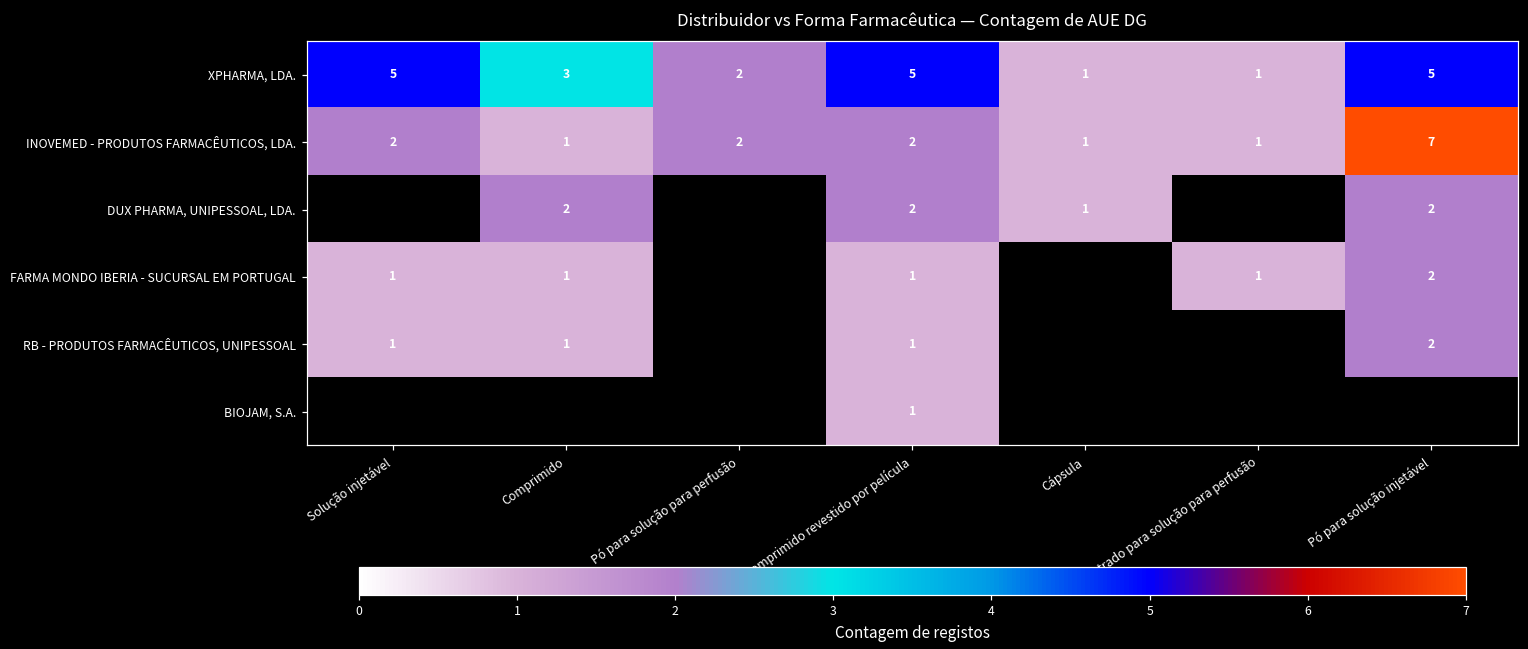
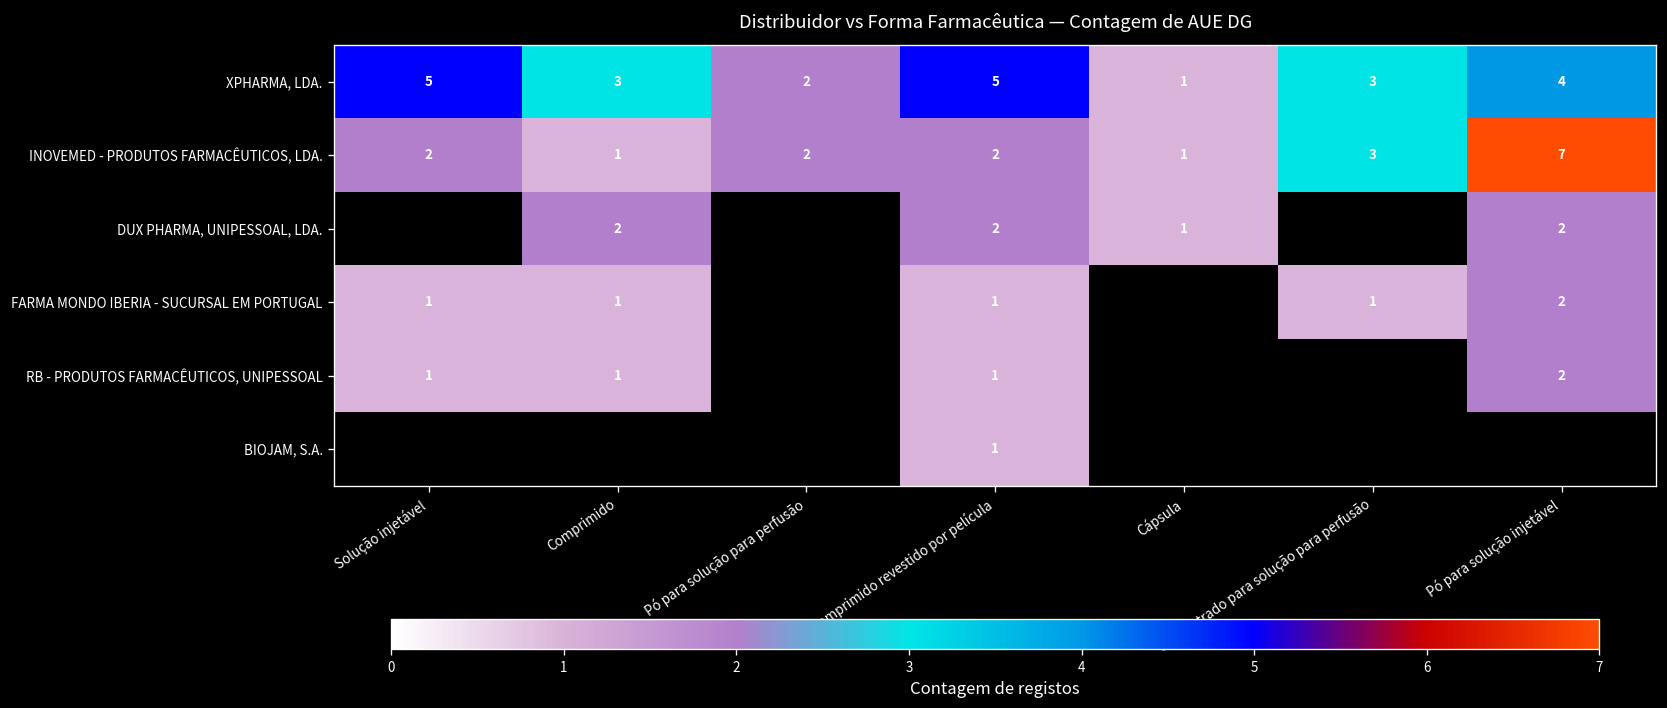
  {
    "XPHARMA, LDA.": {
      "Solução injetável": 5,
      "Comprimido": 3,
      "Pó para solução para perfusão": 2,
      "Comprimido revestido por película": 5,
      "Cápsula": 1,
-     "Concentrado para solução para perfusão": 1,
-     "Pó para solução injetável": 5
+     "Concentrado para solução para perfusão": 3,
+     "Pó para solução injetável": 4
    },
    "INOVEMED - PRODUTOS FARMACÊUTICOS, LDA.": {
      "Solução injetável": 2,
      "Comprimido": 1,
      "Pó para solução para perfusão": 2,
      "Comprimido revestido por película": 2,
      "Cápsula": 1,
-     "Concentrado para solução para perfusão": 1,
+     "Concentrado para solução para perfusão": 3,
      "Pó para solução injetável": 7
    },
    "DUX PHARMA, UNIPESSOAL, LDA.": {
      "Comprimido": 2,
      "Comprimido revestido por película": 2,
      "Cápsula": 1,
      "Pó para solução injetável": 2
    },
    "FARMA MONDO IBERIA - SUCURSAL EM PORTUGAL": {
      "Solução injetável": 1,
      "Comprimido": 1,
      "Comprimido revestido por película": 1,
      "Concentrado para solução para perfusão": 1,
      "Pó para solução injetável": 2
    },
    "RB - PRODUTOS FARMACÊUTICOS, UNIPESSOAL": {
      "Solução injetável": 1,
      "Comprimido": 1,
      "Comprimido revestido por película": 1,
      "Pó para solução injetável": 2
    },
    "BIOJAM, S.A.": {
      "Comprimido revestido por película": 1
    }
  }
